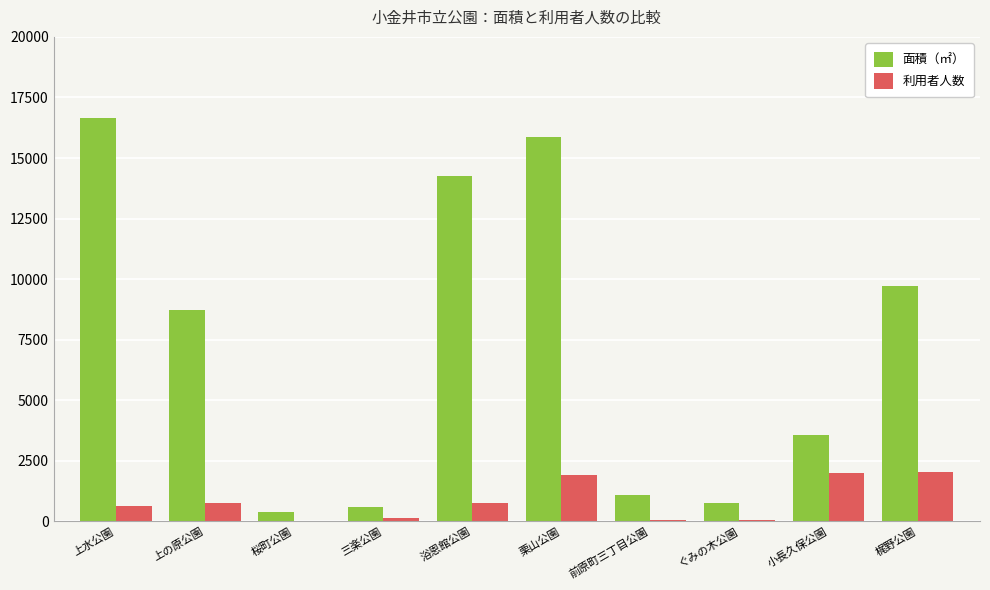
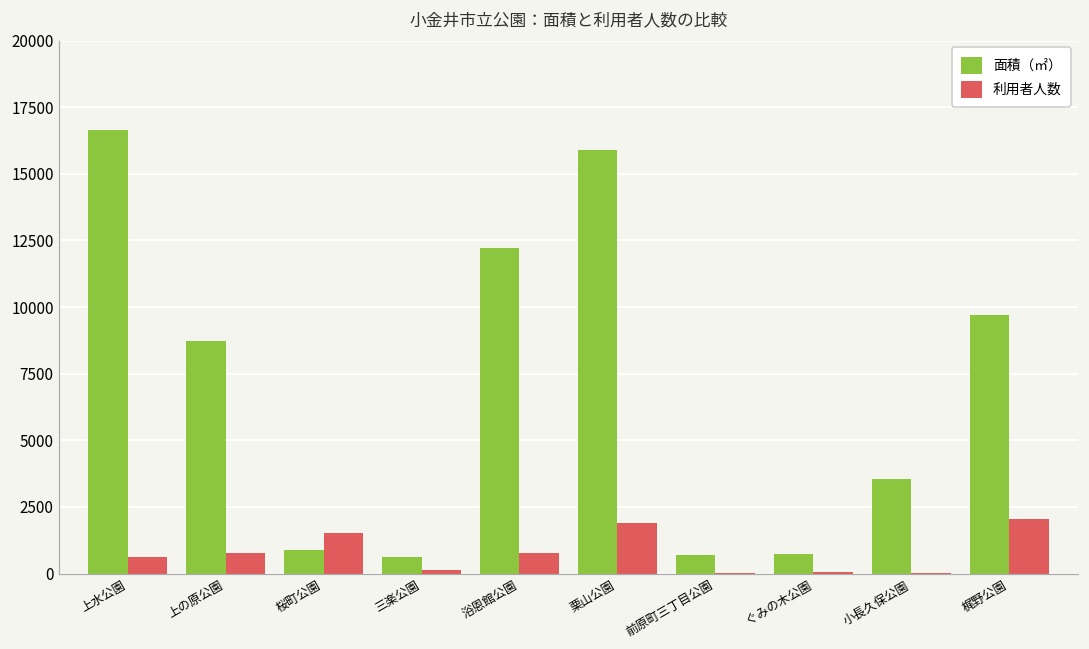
  {
    "面積（㎡）": {
      "上水公園": 16700,
      "上の原公園": 8700,
-     "桜町公園": 400,
+     "桜町公園": 900,
      "三楽公園": 600,
-     "浴恩館公園": 14300,
+     "浴恩館公園": 12200,
      "栗山公園": 15900,
-     "前原町三丁目公園": 1100,
+     "前原町三丁目公園": 700,
      "ぐみの木公園": 700,
      "小長久保公園": 3600,
      "梶野公園": 9700
    },
    "利用者人数": {
      "上水公園": 600,
      "上の原公園": 800,
-     "桜町公園": 0,
+     "桜町公園": 1500,
      "三楽公園": 100,
      "浴恩館公園": 800,
      "栗山公園": 1900,
-     "小長久保公園": 2000,
+     "小長久保公園": 0,
      "梶野公園": 2100
    }
  }
